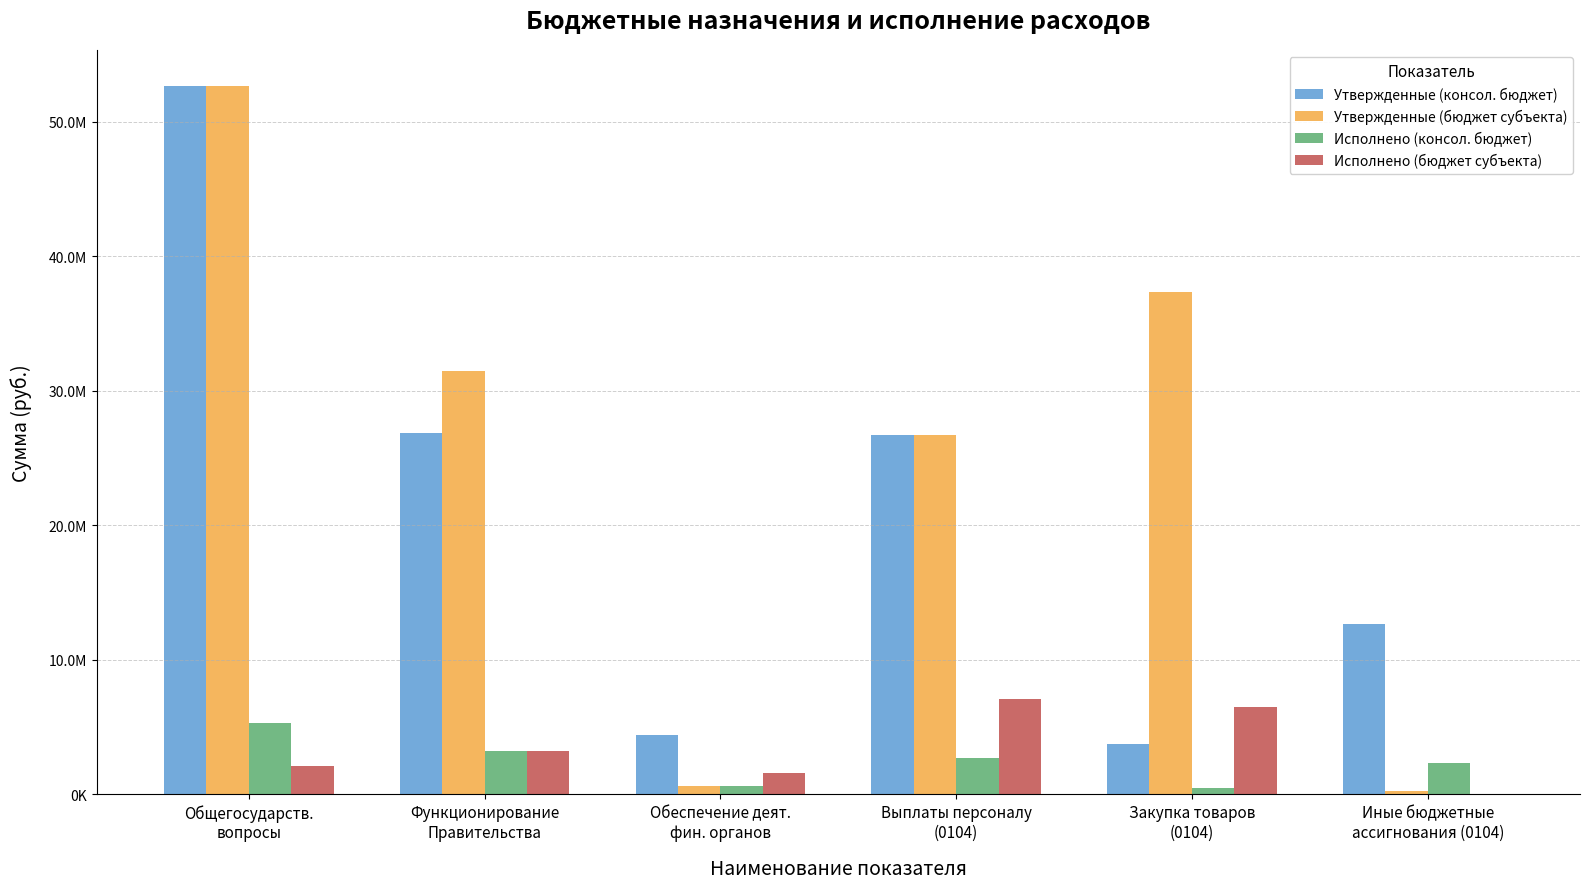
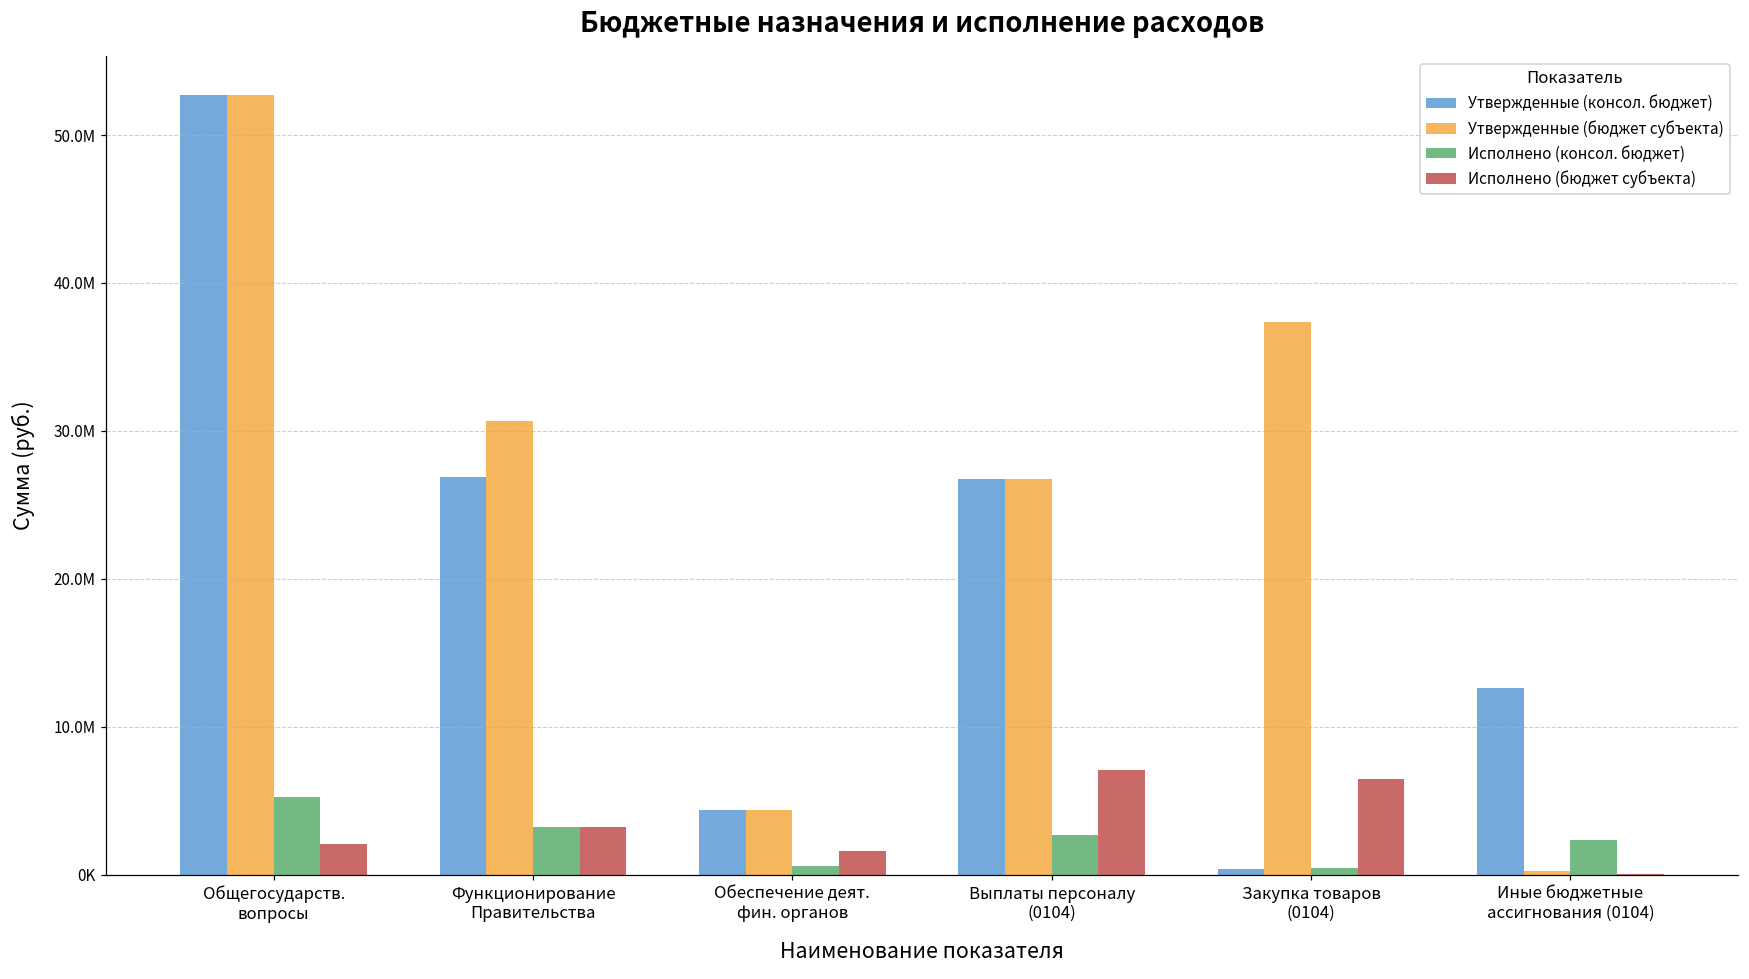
  {
    "Утвержденные (консол. бюджет)": {
      "Общегосударств. вопросы": 52700000,
      "Функционирование Правительства": 26900000,
      "Обеспечение деят. фин. органов": 4400000,
      "Выплаты персоналу (0104)": 26700000,
-     "Закупка товаров (0104)": 3700000,
+     "Закупка товаров (0104)": 400000,
      "Иные бюджетные ассигнования (0104)": 12600000
    },
    "Утвержденные (бюджет субъекта)": {
      "Общегосударств. вопросы": 52700000,
-     "Функционирование Правительства": 31500000,
-     "Обеспечение деят. фин. органов": 600000,
+     "Функционирование Правительства": 30700000,
+     "Обеспечение деят. фин. органов": 4400000,
      "Выплаты персоналу (0104)": 26700000,
      "Закупка товаров (0104)": 37400000,
      "Иные бюджетные ассигнования (0104)": 200000
    },
    "Исполнено (консол. бюджет)": {
      "Общегосударств. вопросы": 5300000,
      "Функционирование Правительства": 3200000,
      "Обеспечение деят. фин. органов": 600000,
      "Выплаты персоналу (0104)": 2700000,
      "Закупка товаров (0104)": 500000,
      "Иные бюджетные ассигнования (0104)": 2300000
    },
    "Исполнено (бюджет субъекта)": {
      "Общегосударств. вопросы": 2100000,
      "Функционирование Правительства": 3200000,
      "Обеспечение деят. фин. органов": 1600000,
      "Выплаты персоналу (0104)": 7100000,
      "Закупка товаров (0104)": 6500000
    }
  }
